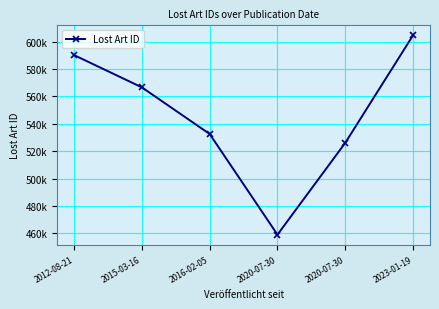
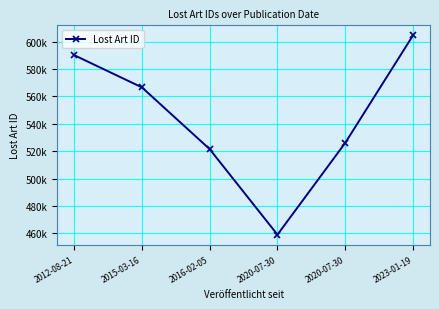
  {
    "2012-08-21": 590000,
    "2015-03-16": 567000,
-   "2016-02-05": 533000,
+   "2016-02-05": 521000,
    "2023-01-19": 605000
  }
